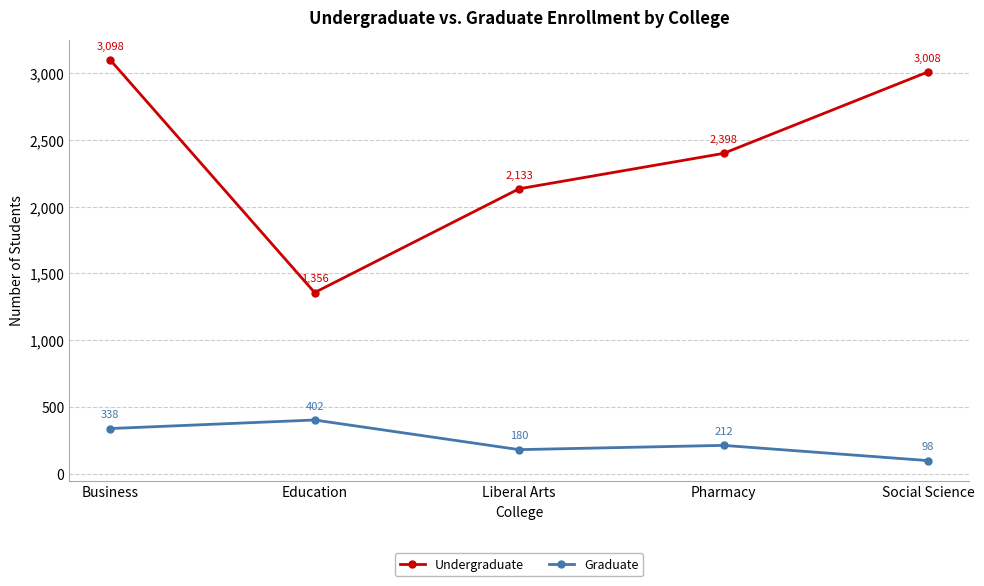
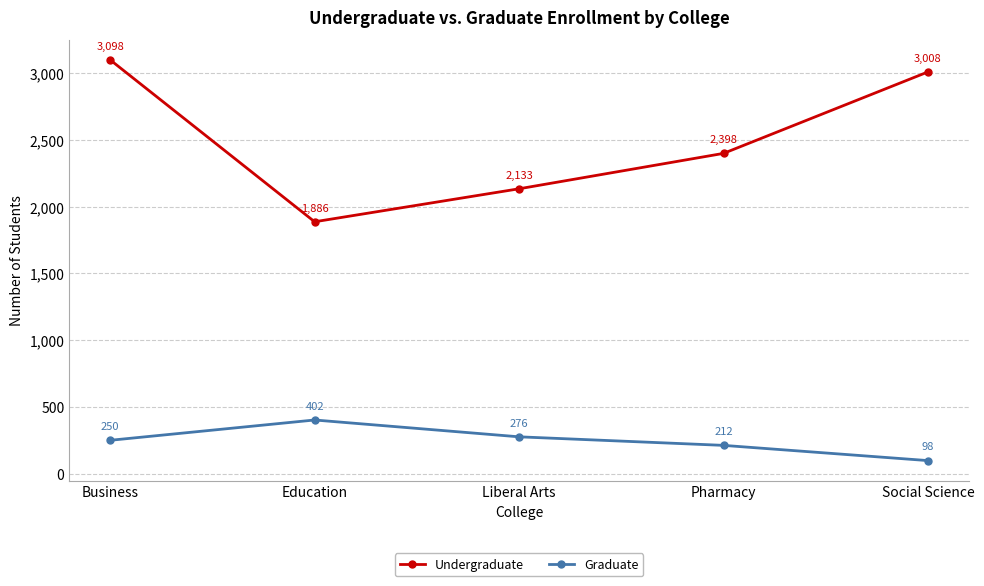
  {
    "Undergraduate": {
      "Business": "3,098",
-     "Education": "1,356",
+     "Education": "1,886",
      "Liberal Arts": "2,133",
      "Pharmacy": "2,398",
      "Social Science": "3,008"
    },
    "Graduate": {
-     "Business": "338",
+     "Business": "250",
      "Education": "402",
-     "Liberal Arts": "180",
+     "Liberal Arts": "276",
      "Pharmacy": "212",
      "Social Science": "98"
    }
  }
